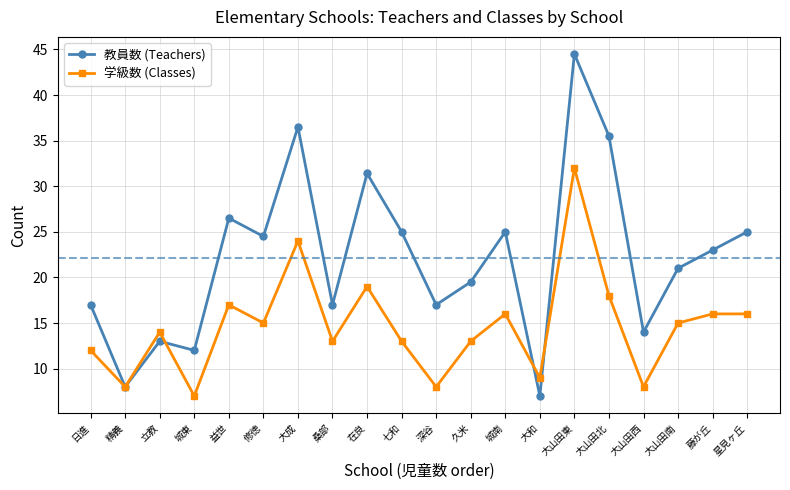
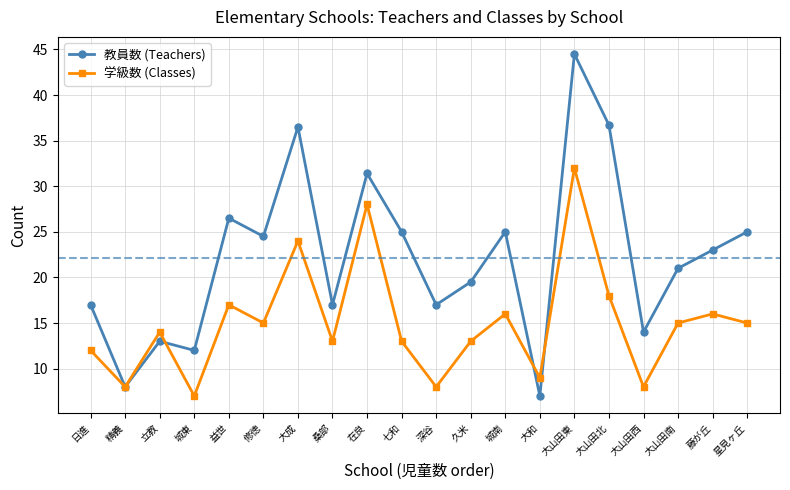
  {
    "教員数 (Teachers)": {
      "日進": 17,
      "立教": 13,
      "城東": 12,
      "益世": 27,
      "修徳": 25,
      "大成": 37,
      "桑部": 17,
      "在良": 31,
      "七和": 25,
      "深谷": 17,
      "久米": 20,
      "城南": 25,
      "大和": 7,
      "大山田東": 45,
-     "大山田北": 36,
+     "大山田北": 37,
      "大山田西": 14,
      "大山田南": 21,
      "藤が丘": 23,
      "星見ヶ丘": 25
    },
    "学級数 (Classes)": {
      "日進": 12,
      "立教": 14,
      "城東": 7,
      "益世": 17,
      "修徳": 15,
      "大成": 24,
      "桑部": 13,
-     "在良": 19,
+     "在良": 28,
      "七和": 13,
      "深谷": 8,
      "久米": 13,
      "城南": 16,
      "大和": 9,
      "大山田東": 32,
      "大山田北": 18,
      "大山田西": 8,
      "大山田南": 15,
      "藤が丘": 16,
-     "星見ヶ丘": 16
+     "星見ヶ丘": 15
    }
  }
